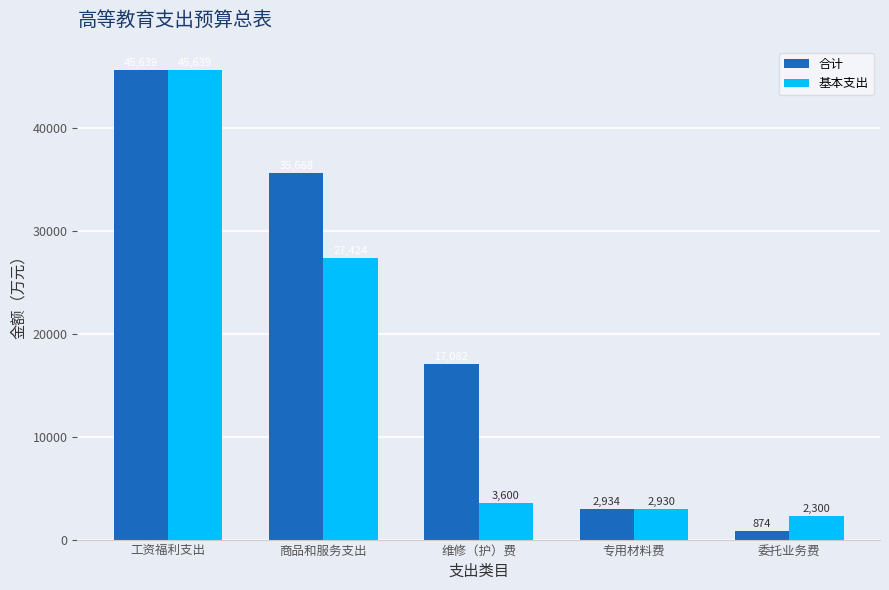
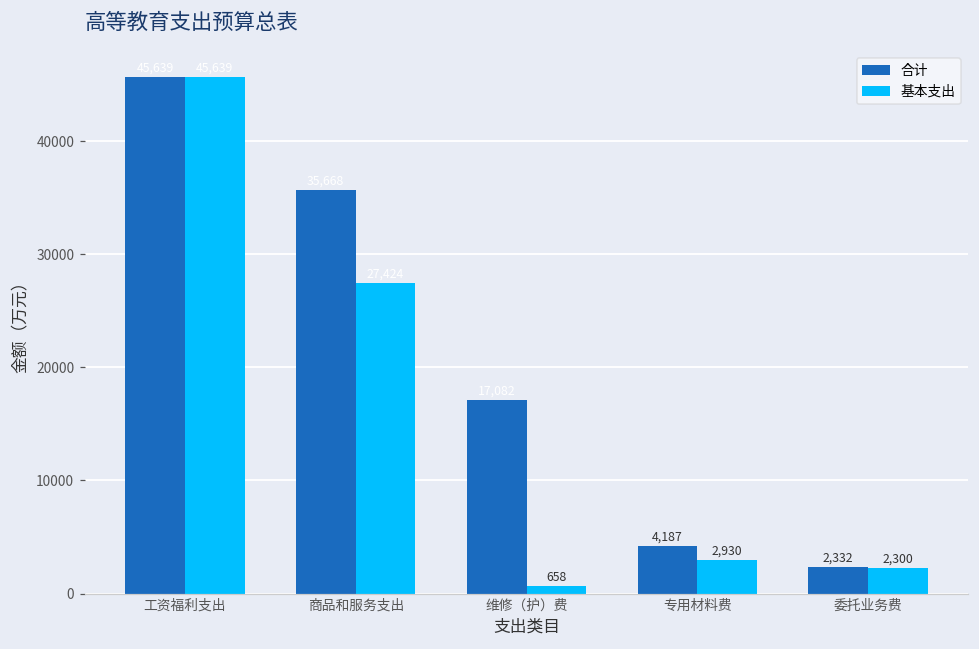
  {
    "合计": {
-     "专用材料费": "2,934",
-     "委托业务费": "874"
+     "专用材料费": "4,187",
+     "委托业务费": "2,332"
    },
    "基本支出": {
-     "维修（护）费": "3,600",
+     "维修（护）费": "658",
      "专用材料费": "2,930",
      "委托业务费": "2,300"
    }
  }
